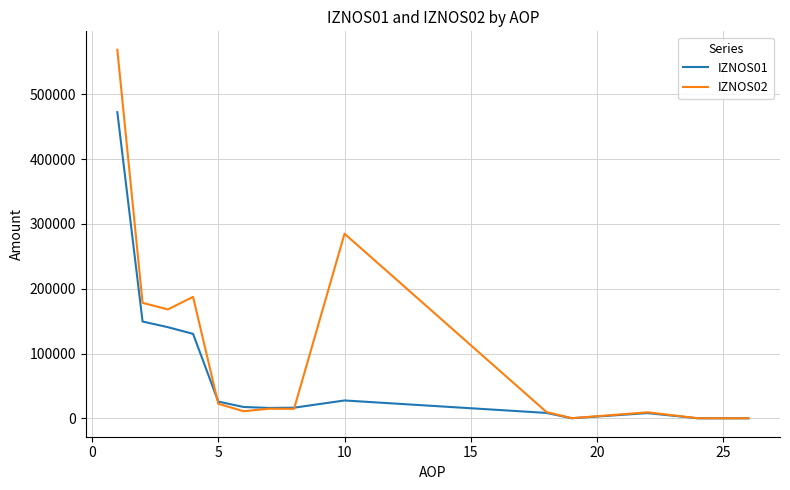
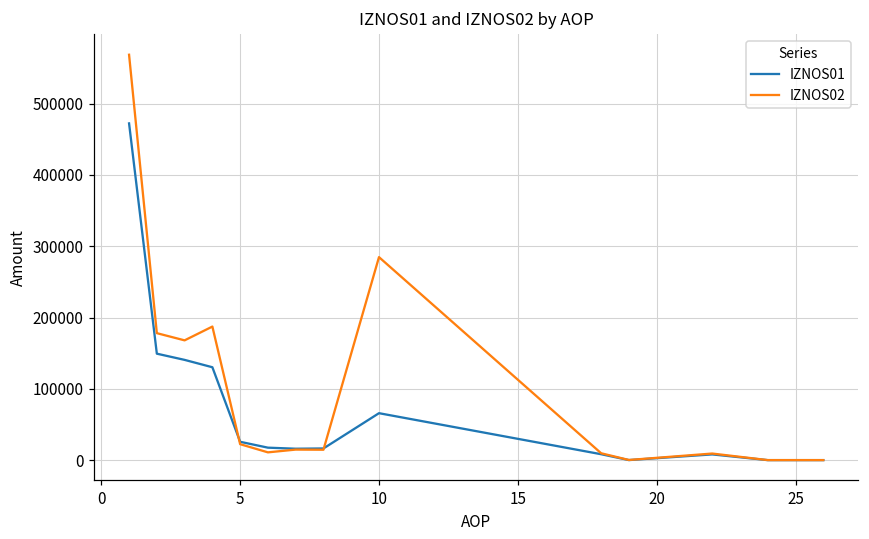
  {
    "IZNOS01": {
-     "10": 30000
+     "10": 70000
    },
    "IZNOS02": {
      "10": 280000
    }
  }
